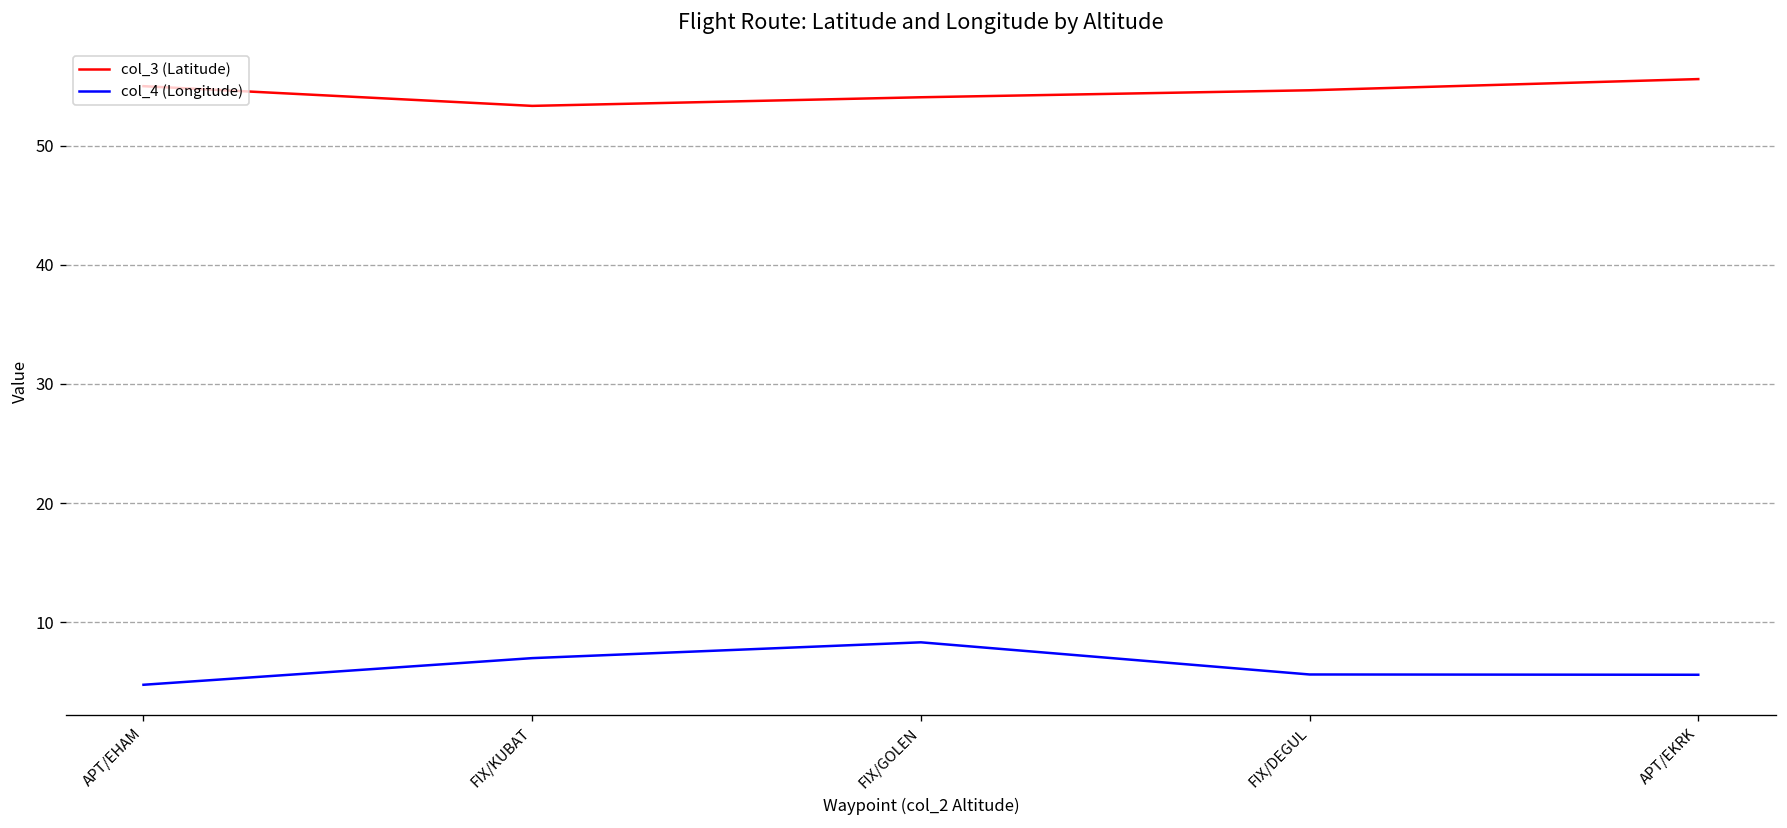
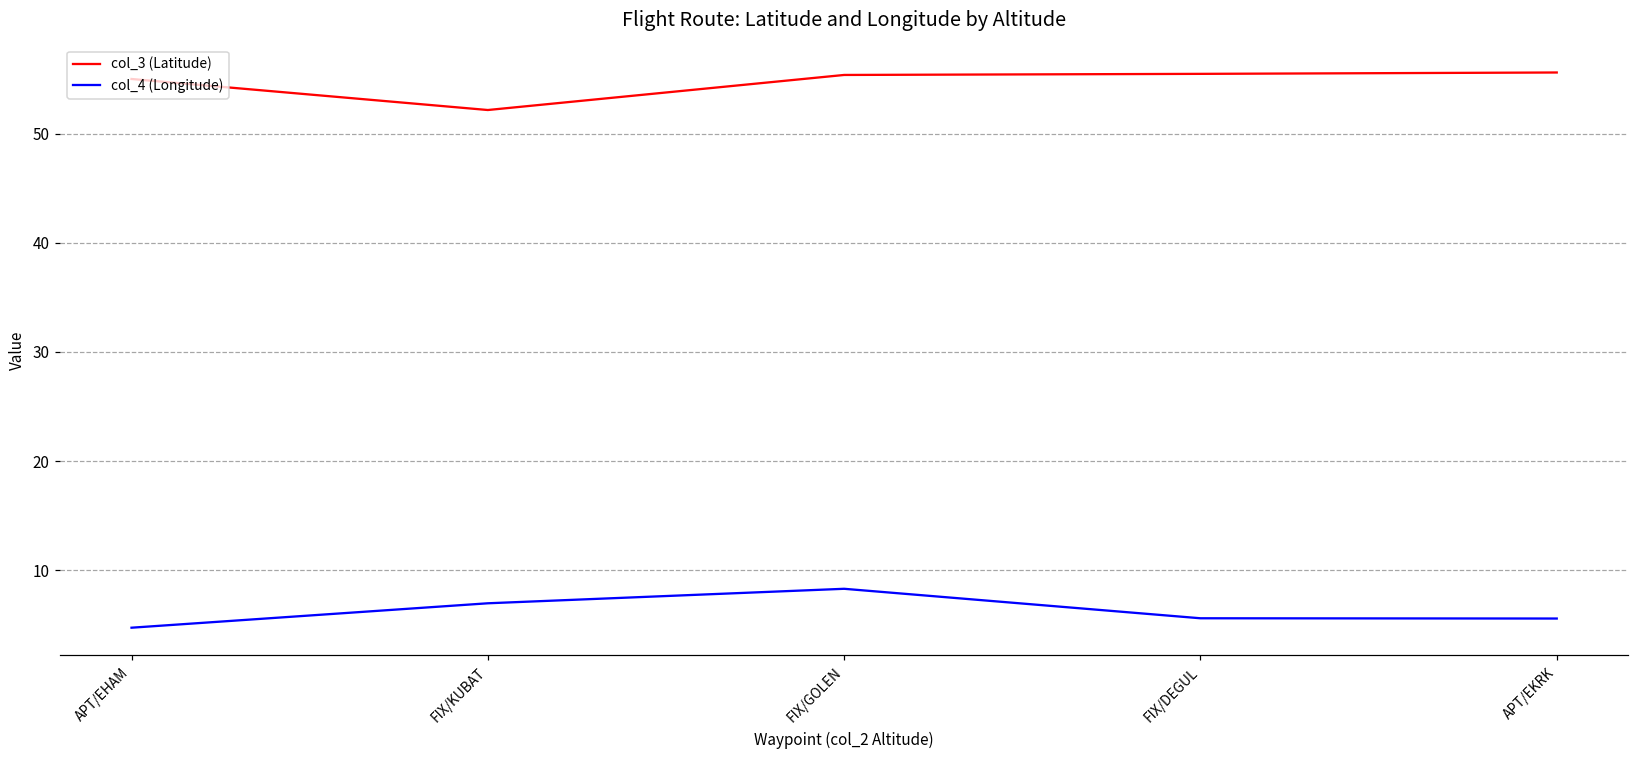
  {
    "col_3 (Latitude)": {
-     "FIX/KUBAT": 53,
-     "FIX/GOLEN": 54,
-     "FIX/DEGUL": 54.6,
+     "FIX/KUBAT": 52,
+     "FIX/GOLEN": 55,
+     "FIX/DEGUL": 55.5,
      "APT/EKRK": 56
    },
    "col_4 (Longitude)": {
      "APT/EHAM": 5,
      "FIX/KUBAT": 7,
      "FIX/GOLEN": 8,
      "FIX/DEGUL": 6,
      "APT/EKRK": 6
    }
  }
